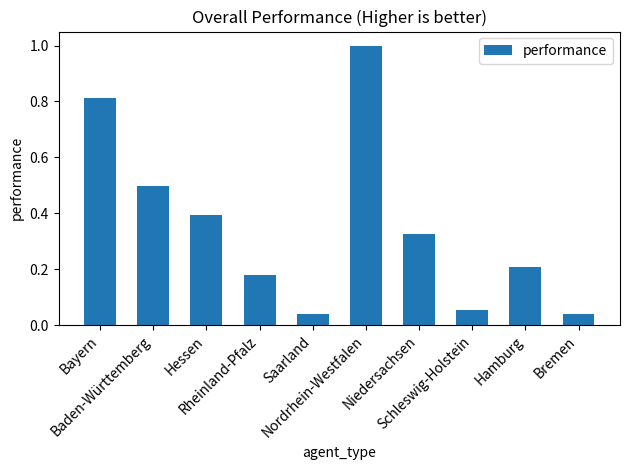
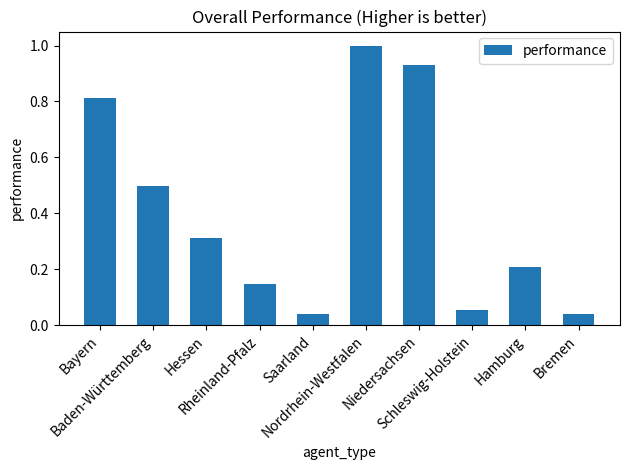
  {
    "Bayern": 0.81,
    "Baden-Württemberg": 0.50,
-   "Hessen": 0.39,
-   "Rheinland-Pfalz": 0.18,
+   "Hessen": 0.31,
+   "Rheinland-Pfalz": 0.15,
    "Saarland": 0.04,
    "Nordrhein-Westfalen": 1.00,
-   "Niedersachsen": 0.33,
+   "Niedersachsen": 0.93,
    "Schleswig-Holstein": 0.06,
    "Hamburg": 0.21,
    "Bremen": 0.04
  }
